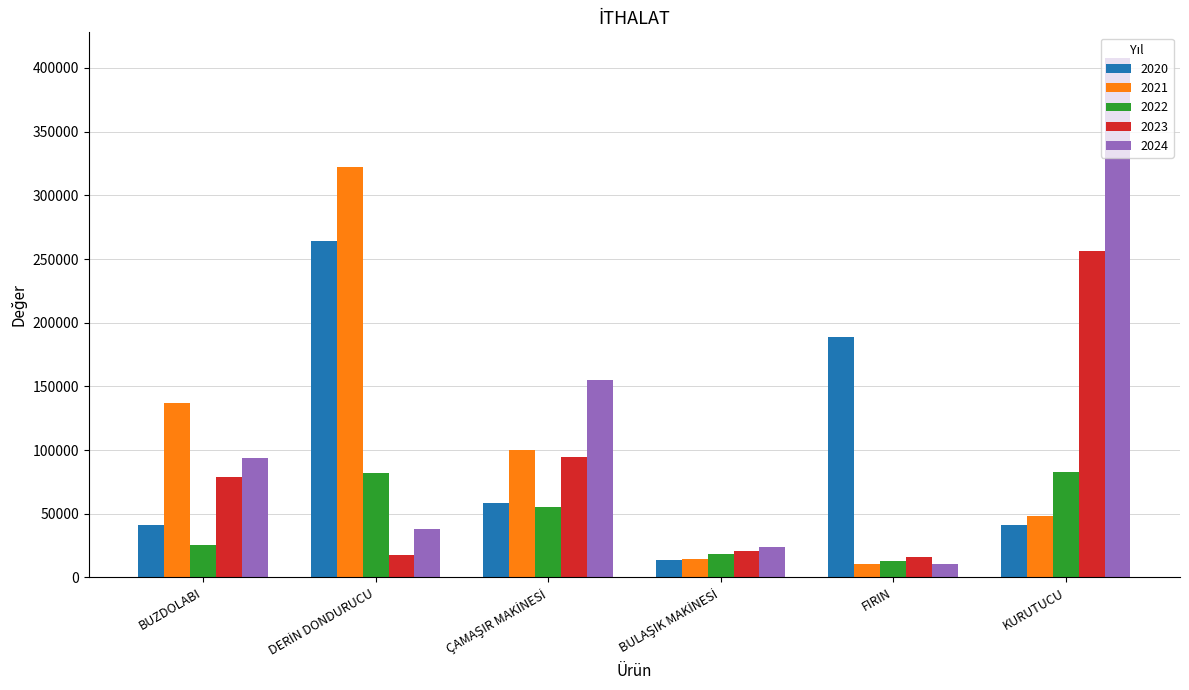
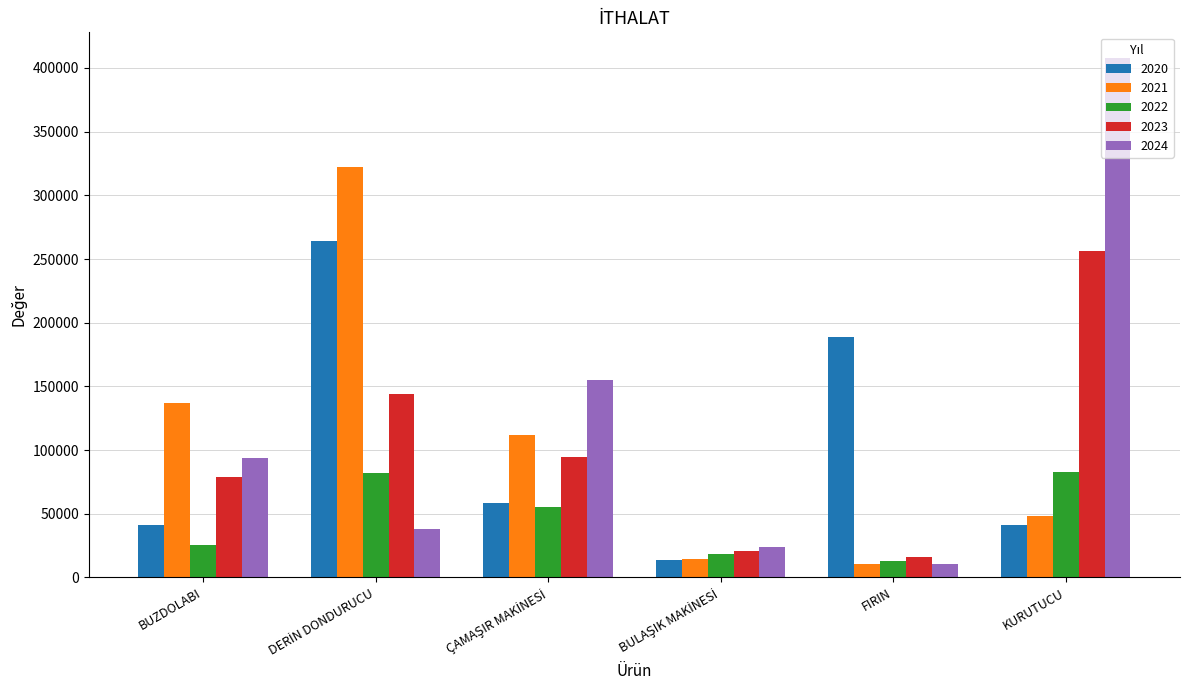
  {
    "2020": {
      "BUZDOLABI": 41000,
      "DERİN DONDURUCU": 265000,
      "ÇAMAŞIR MAKİNESİ": 58000,
      "BULAŞIK MAKİNESİ": 14000,
      "FIRIN": 189000,
      "KURUTUCU": 41000
    },
    "2021": {
      "BUZDOLABI": 137000,
      "DERİN DONDURUCU": 323000,
-     "ÇAMAŞIR MAKİNESİ": 100000,
+     "ÇAMAŞIR MAKİNESİ": 112000,
      "BULAŞIK MAKİNESİ": 14000,
      "FIRIN": 11000,
      "KURUTUCU": 48000
    },
    "2022": {
      "BUZDOLABI": 25000,
      "DERİN DONDURUCU": 82000,
      "ÇAMAŞIR MAKİNESİ": 55000,
      "BULAŞIK MAKİNESİ": 19000,
      "FIRIN": 13000,
      "KURUTUCU": 83000
    },
    "2023": {
      "BUZDOLABI": 79000,
-     "DERİN DONDURUCU": 18000,
+     "DERİN DONDURUCU": 144000,
      "ÇAMAŞIR MAKİNESİ": 95000,
      "BULAŞIK MAKİNESİ": 20000,
      "FIRIN": 16000,
      "KURUTUCU": 256000
    },
    "2024": {
      "BUZDOLABI": 94000,
      "DERİN DONDURUCU": 38000,
      "ÇAMAŞIR MAKİNESİ": 155000,
      "BULAŞIK MAKİNESİ": 24000,
      "FIRIN": 11000
    }
  }
